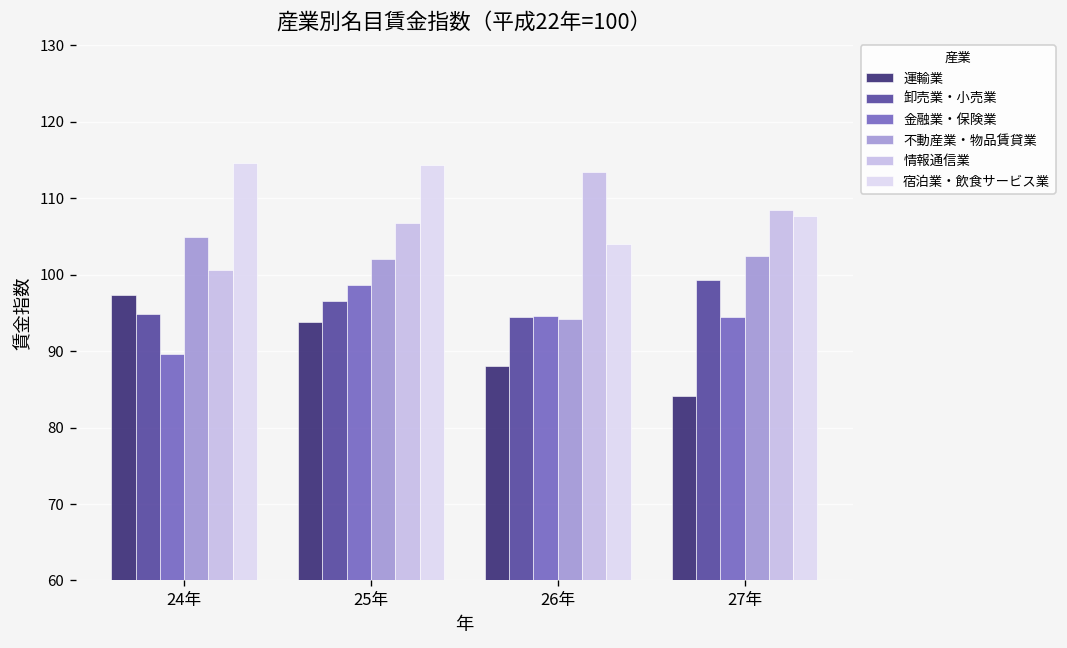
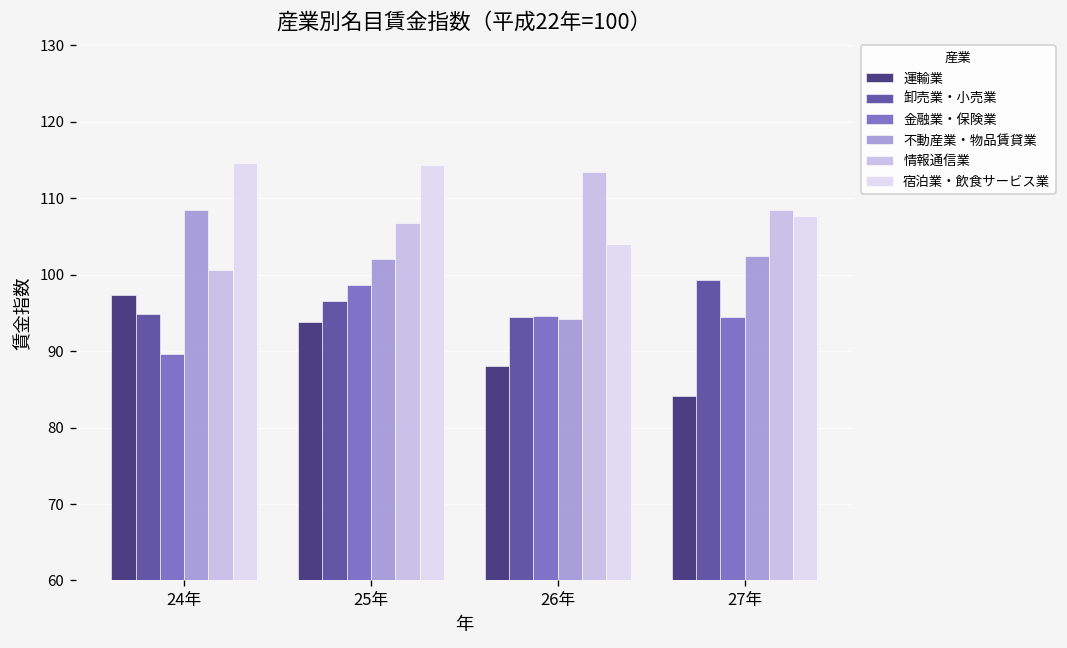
  {
    "不動産業・物品賃貸業": {
-     "24年": 105,
+     "24年": 109,
      "25年": 102,
      "26年": 94,
      "27年": 102
    }
  }
